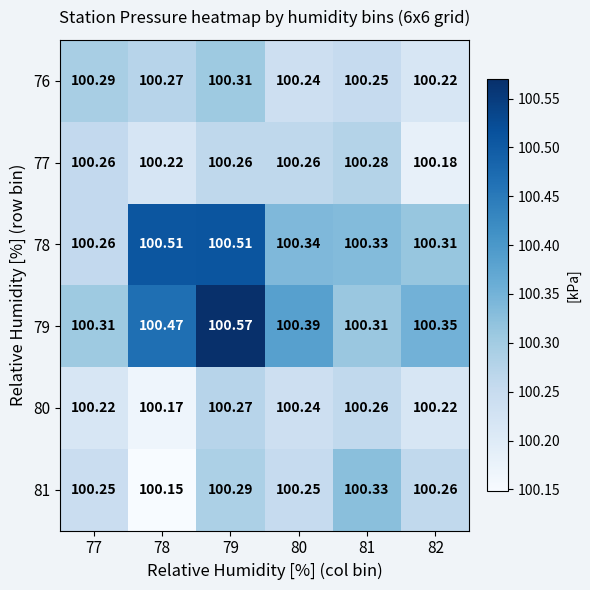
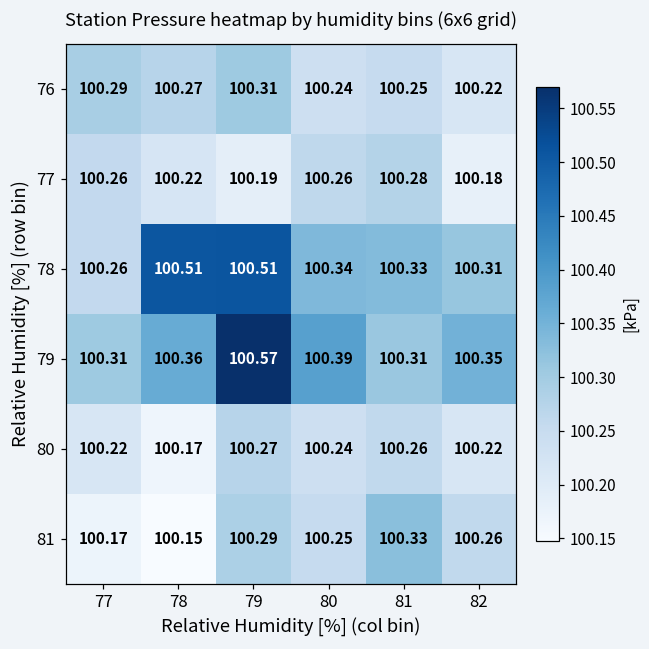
  {
    "76": {
      "77": 100.29,
      "78": 100.27,
      "79": 100.31,
      "80": 100.24,
      "81": 100.25,
      "82": 100.22
    },
    "77": {
      "77": 100.26,
      "78": 100.22,
-     "79": 100.26,
+     "79": 100.19,
      "80": 100.26,
      "81": 100.28,
      "82": 100.18
    },
    "78": {
      "77": 100.26,
      "78": 100.51,
      "79": 100.51,
      "80": 100.34,
      "81": 100.33,
      "82": 100.31
    },
    "79": {
      "77": 100.31,
-     "78": 100.47,
+     "78": 100.36,
      "79": 100.57,
      "80": 100.39,
      "81": 100.31,
      "82": 100.35
    },
    "80": {
      "77": 100.22,
      "78": 100.17,
      "79": 100.27,
      "80": 100.24,
      "81": 100.26,
      "82": 100.22
    },
    "81": {
-     "77": 100.25,
+     "77": 100.17,
      "78": 100.15,
      "79": 100.29,
      "80": 100.25,
      "81": 100.33,
      "82": 100.26
    }
  }
